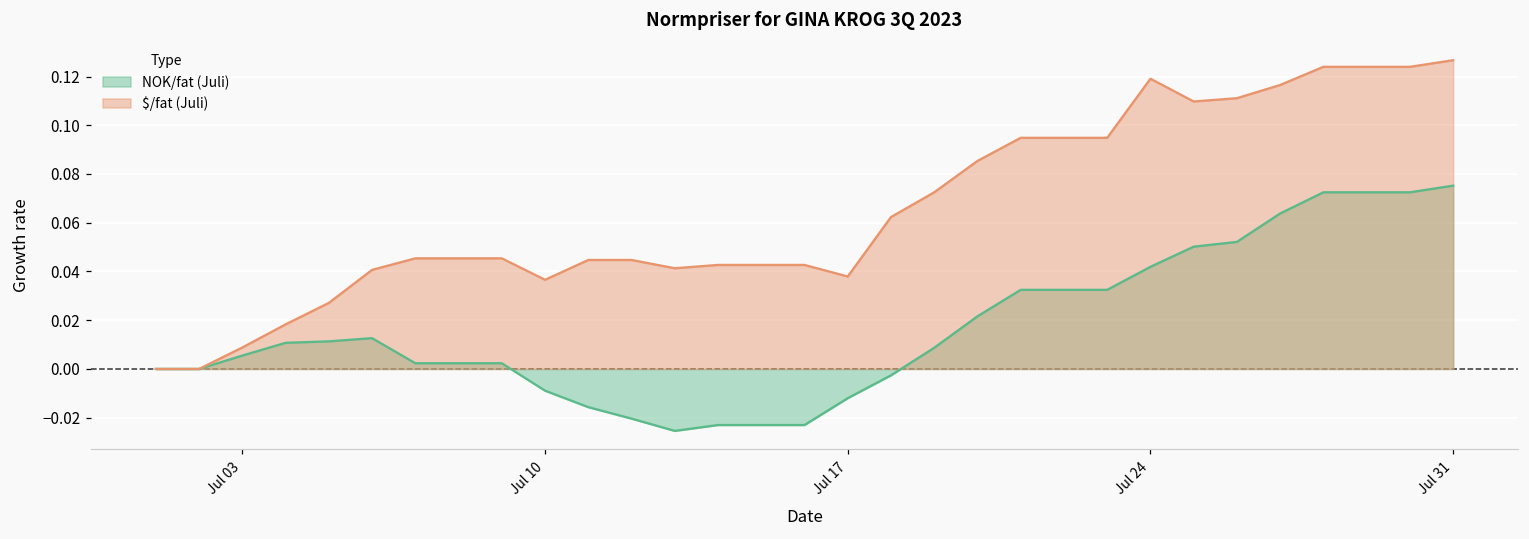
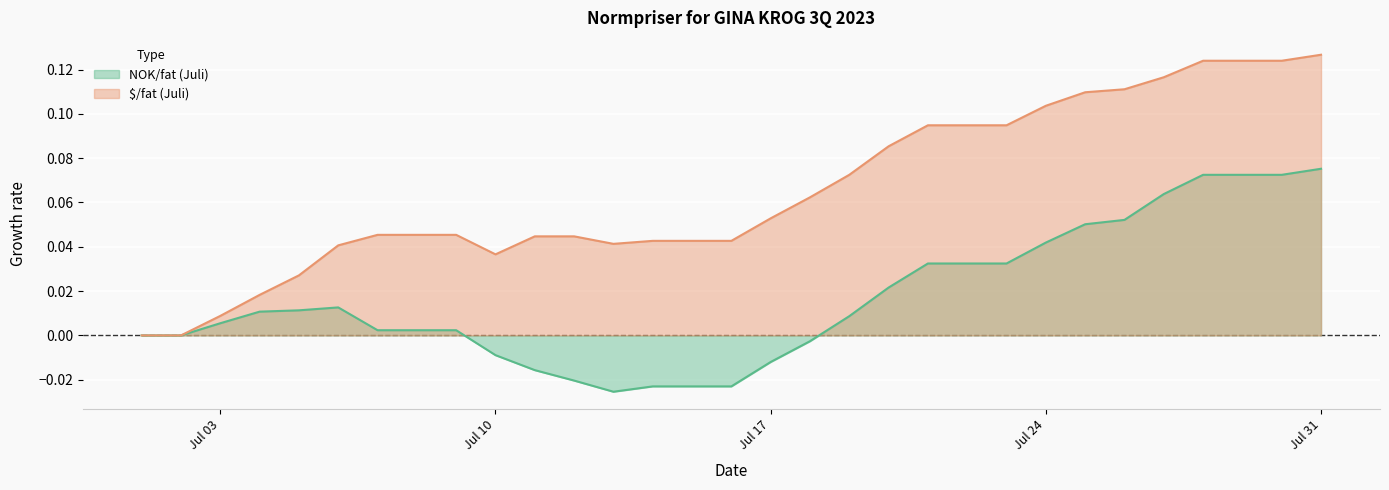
  {
    "$/fat (Juli)": {
      "Jul 03": 0.009,
      "Jul 10": 0.037,
-     "Jul 17": 0.038,
-     "Jul 24": 0.119,
+     "Jul 17": 0.053,
+     "Jul 24": 0.104,
      "Jul 31": 0.127
    }
  }
